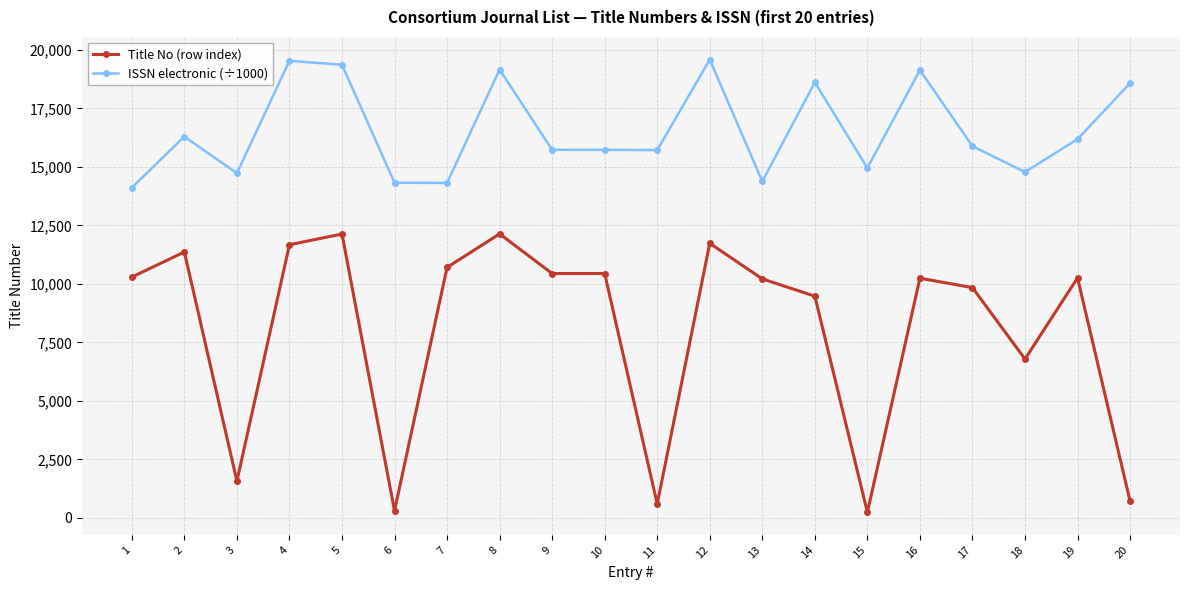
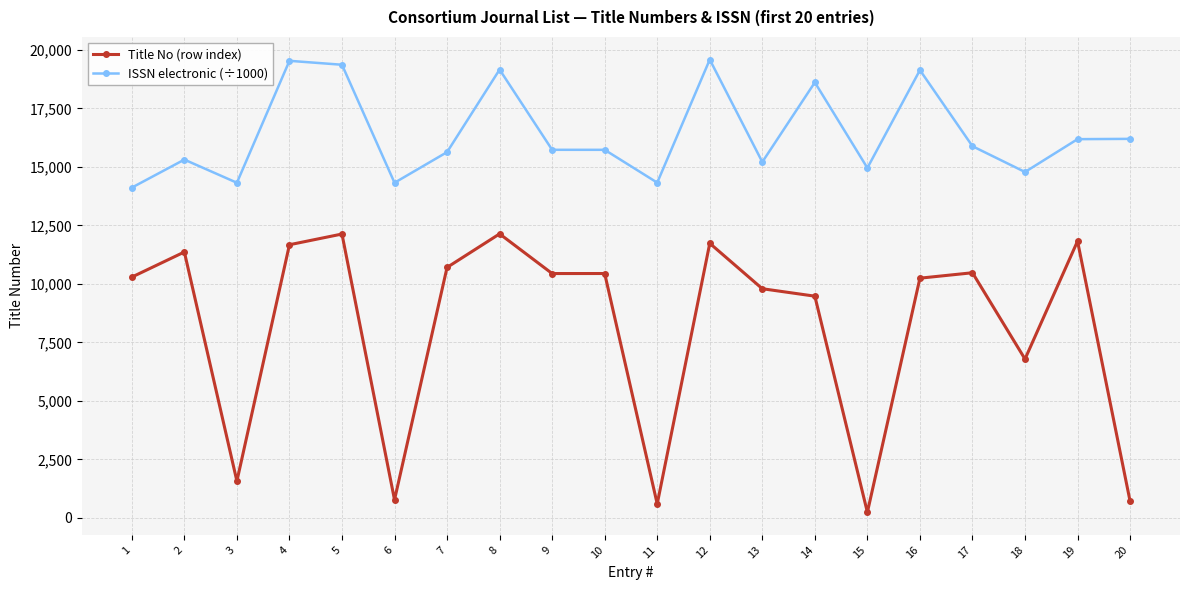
  {
    "Title No (row index)": {
      "1": "10,300",
      "2": "11,400",
      "3": "1,600",
      "4": "11,700",
      "5": "12,100",
-     "6": "300",
+     "6": "800",
      "7": "10,700",
      "8": "12,100",
      "9": "10,400",
      "10": "10,400",
      "11": "600",
      "12": "11,700",
-     "13": "10,200",
+     "13": "9,800",
      "14": "9,500",
      "15": "200",
      "16": "10,200",
-     "17": "9,800",
+     "17": "10,500",
      "18": "6,800",
-     "19": "10,300",
+     "19": "11,800",
      "20": "700"
    },
    "ISSN electronic (÷1000)": {
      "1": "14,100",
-     "2": "16,300",
-     "3": "14,700",
+     "2": "15,300",
+     "3": "14,300",
      "4": "19,500",
      "5": "19,400",
      "6": "14,300",
-     "7": "14,300",
+     "7": "15,600",
      "8": "19,200",
      "9": "15,700",
      "10": "15,700",
-     "11": "15,700",
+     "11": "14,300",
      "12": "19,600",
-     "13": "14,400",
+     "13": "15,200",
      "14": "18,600",
      "15": "15,000",
      "16": "19,100",
      "17": "15,900",
      "18": "14,800",
      "19": "16,200",
-     "20": "18,600"
+     "20": "16,200"
    }
  }
